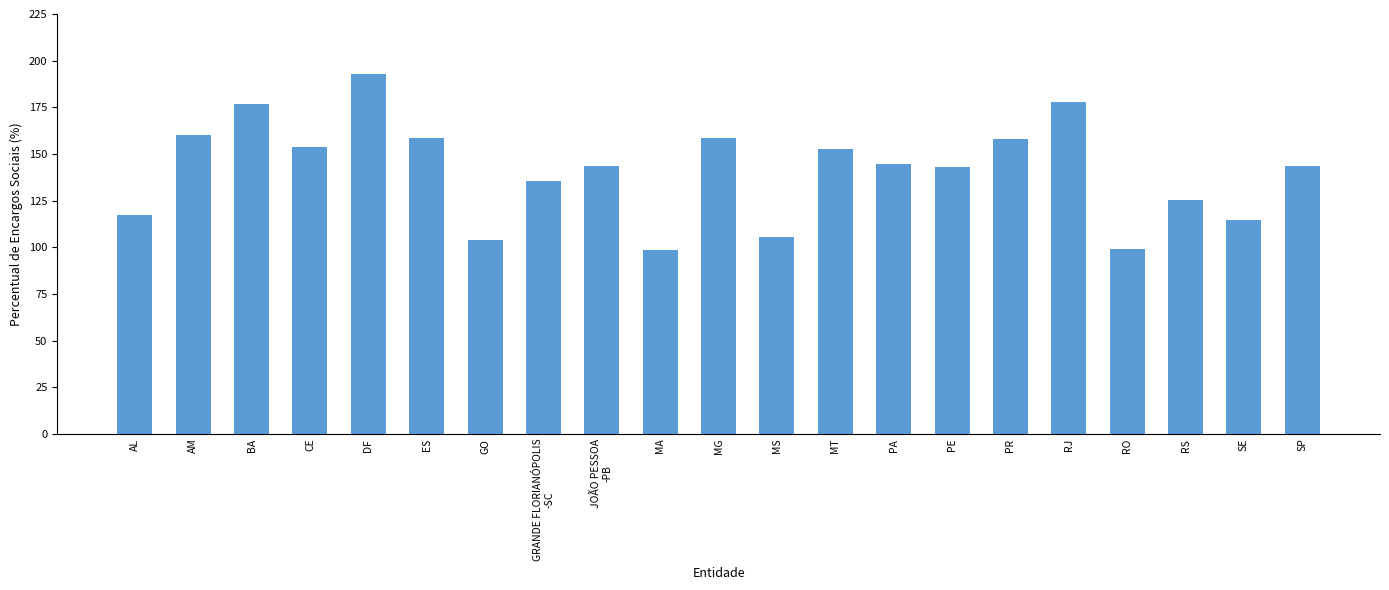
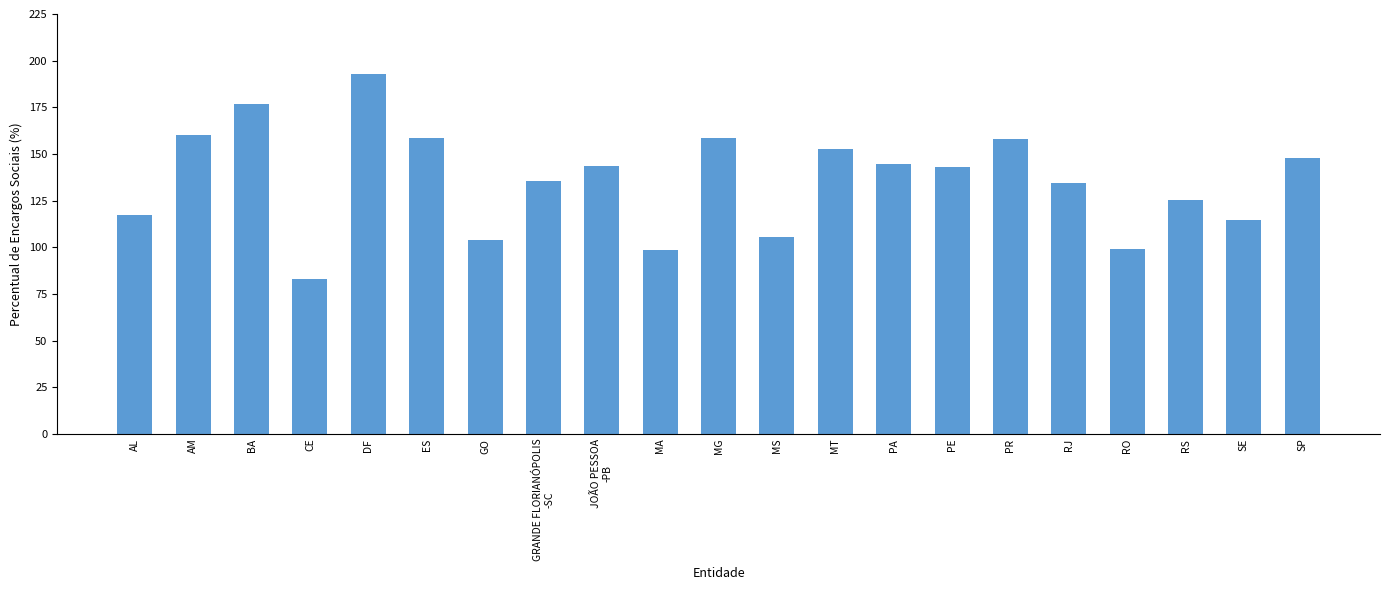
  {
    "AL": 117,
    "AM": 160,
    "BA": 177,
-   "CE": 154,
+   "CE": 83,
    "DF": 193,
    "ES": 159,
    "GO": 104,
    "GRANDE FLORIANÓPOLIS -SC": 135,
    "JOÃO PESSOA -PB": 144,
    "MA": 98,
    "MG": 159,
    "MS": 105,
    "MT": 153,
    "PA": 145,
    "PE": 143,
    "PR": 158,
-   "RJ": 178,
+   "RJ": 134,
    "RO": 99,
    "RS": 126,
    "SE": 115,
-   "SP": 144
+   "SP": 148
  }
